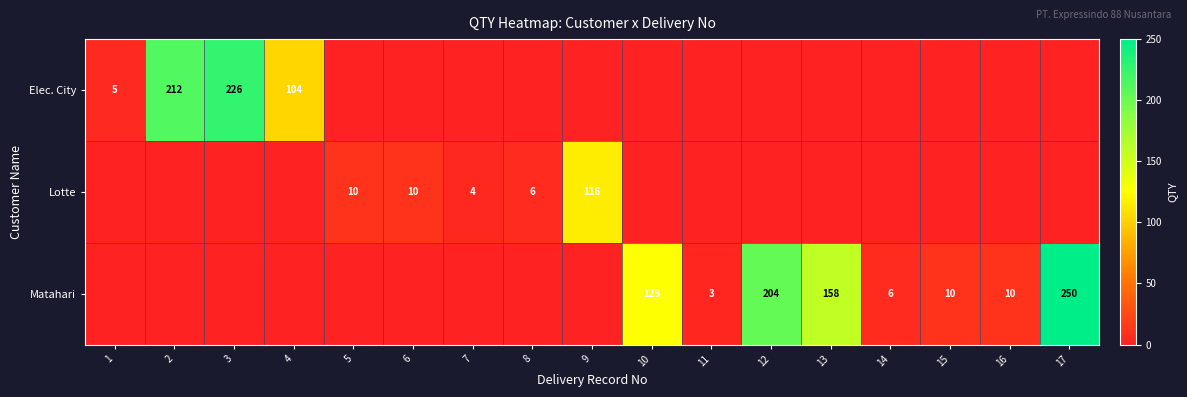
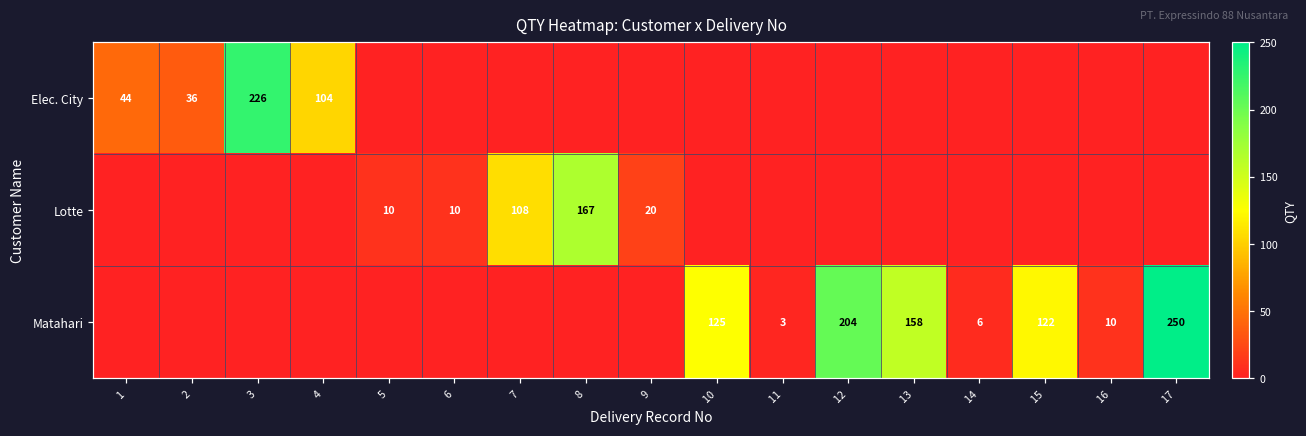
  {
    "Elec. City": {
-     "1": 5,
-     "2": 212,
+     "1": 44,
+     "2": 36,
      "3": 226,
      "4": 104
    },
    "Lotte": {
      "5": 10,
      "6": 10,
-     "7": 4,
-     "8": 6,
-     "9": 116
+     "7": 108,
+     "8": 167,
+     "9": 20
    },
    "Matahari": {
      "10": 125,
      "11": 3,
      "12": 204,
      "13": 158,
      "14": 6,
-     "15": 10,
+     "15": 122,
      "16": 10,
      "17": 250
    }
  }
